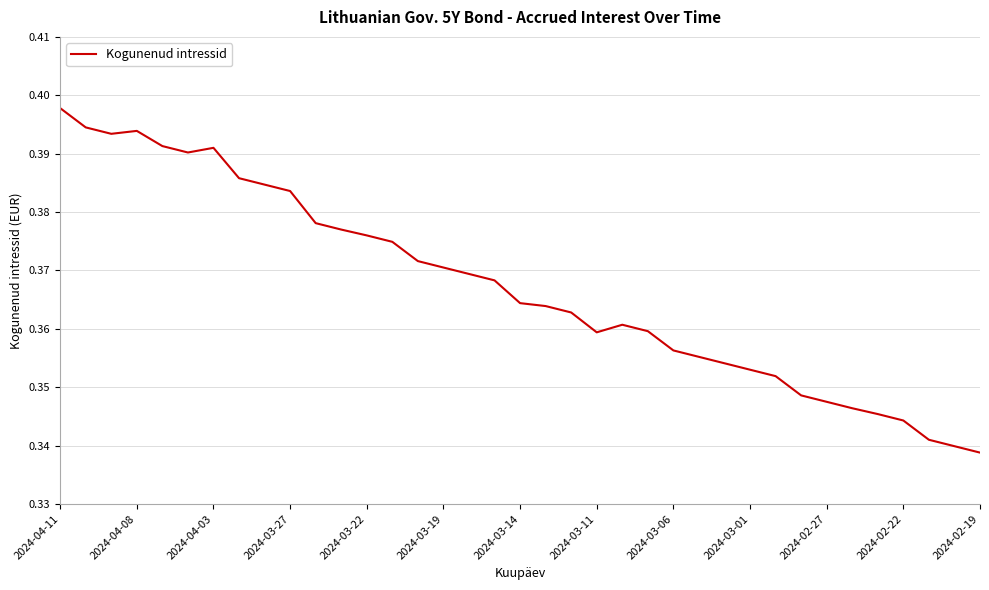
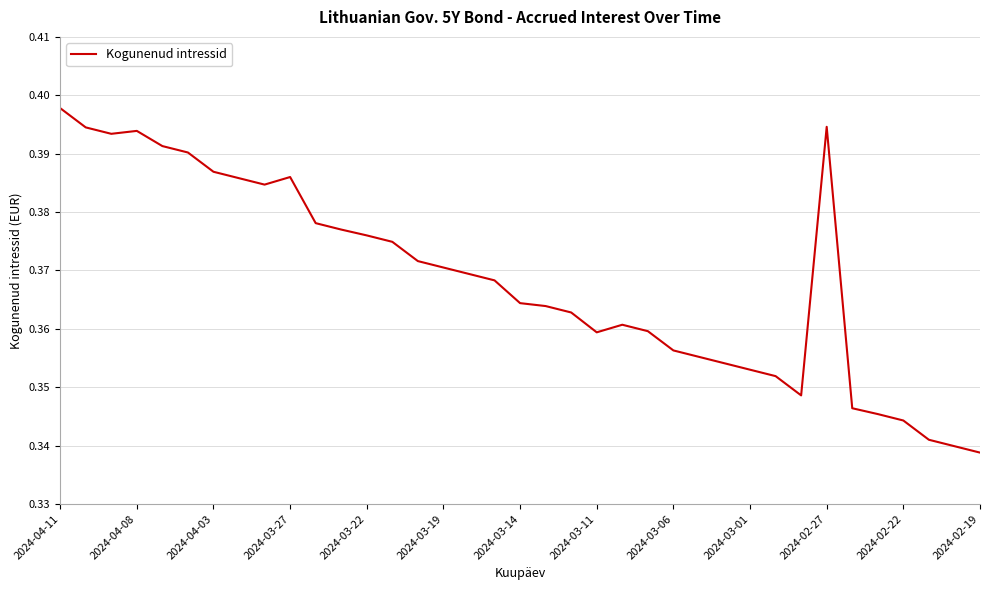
  {
    "2024-04-11": 0.398,
    "2024-04-08": 0.394,
-   "2024-04-03": 0.391,
-   "2024-03-27": 0.384,
+   "2024-04-03": 0.387,
+   "2024-03-27": 0.386,
    "2024-03-22": 0.376,
    "2024-03-19": 0.371,
    "2024-03-14": 0.364,
    "2024-03-11": 0.359,
    "2024-03-06": 0.356,
    "2024-03-01": 0.353,
-   "2024-02-27": 0.348,
+   "2024-02-27": 0.395,
    "2024-02-22": 0.344,
    "2024-02-19": 0.339
  }
